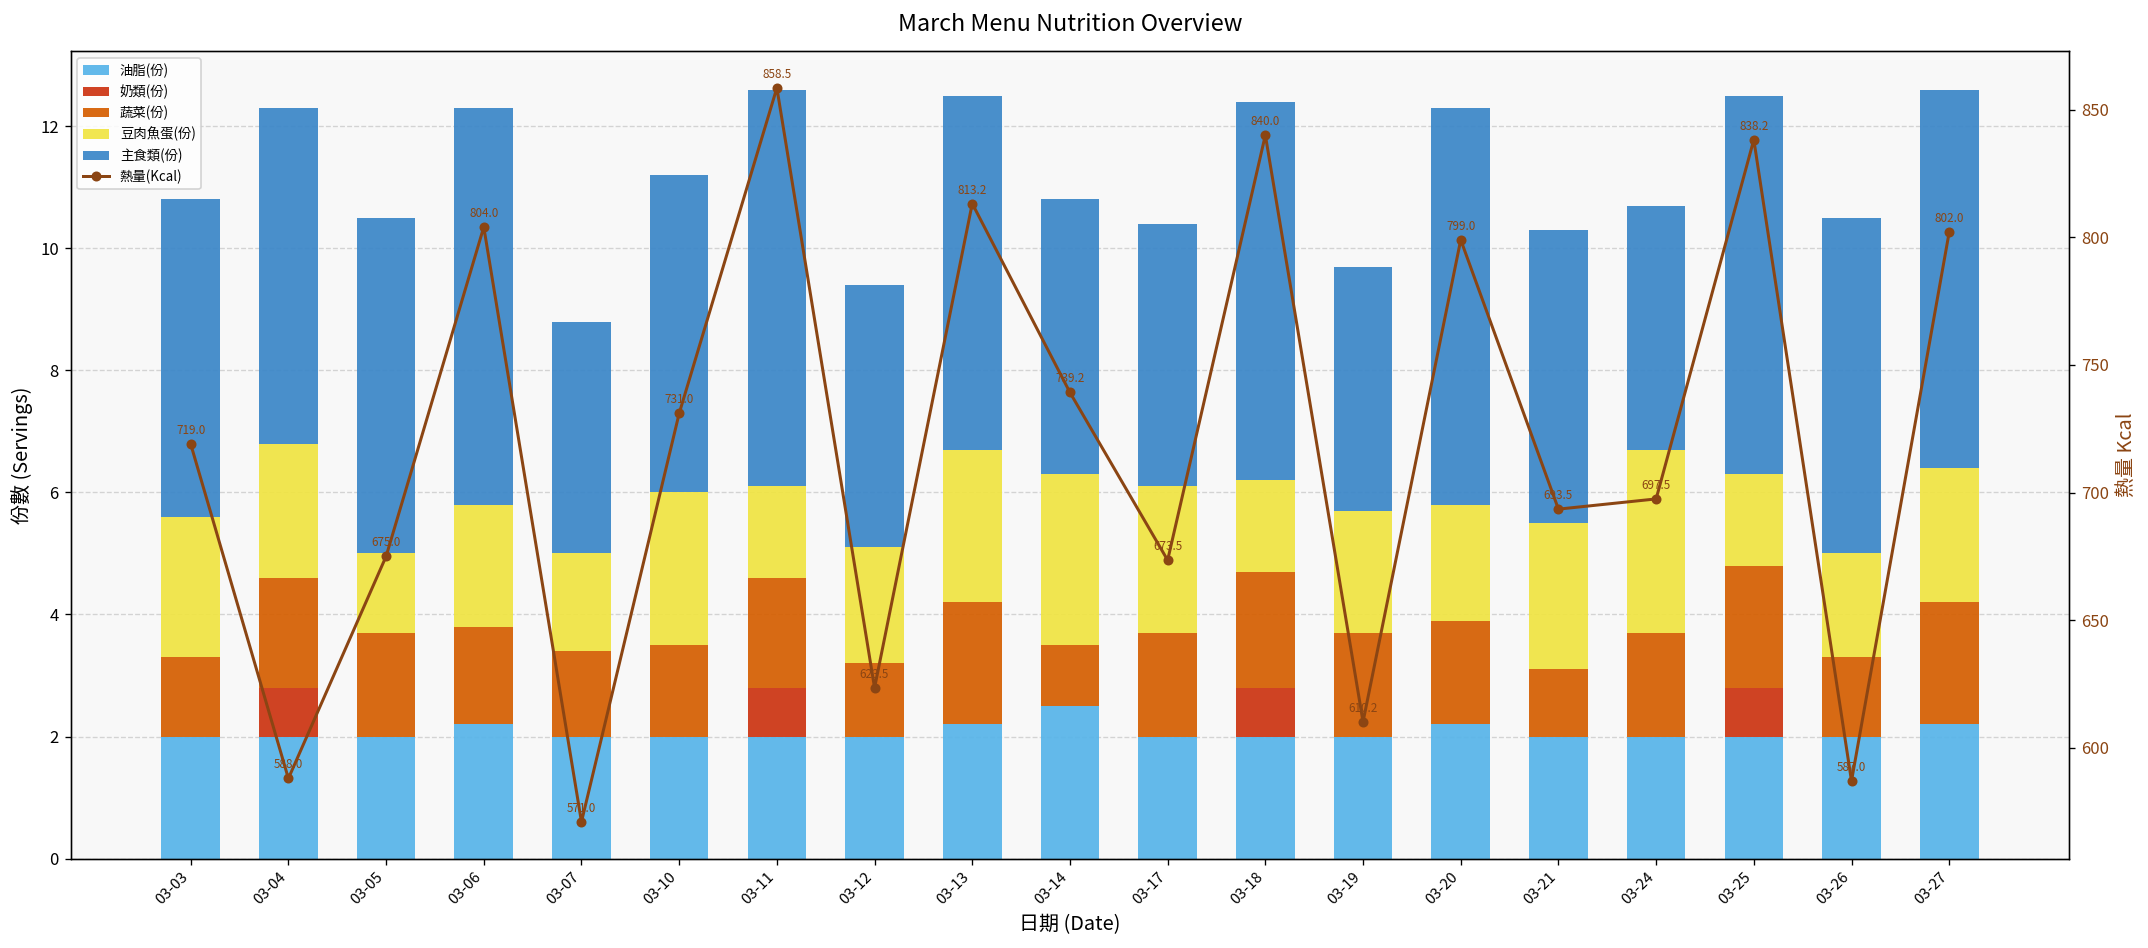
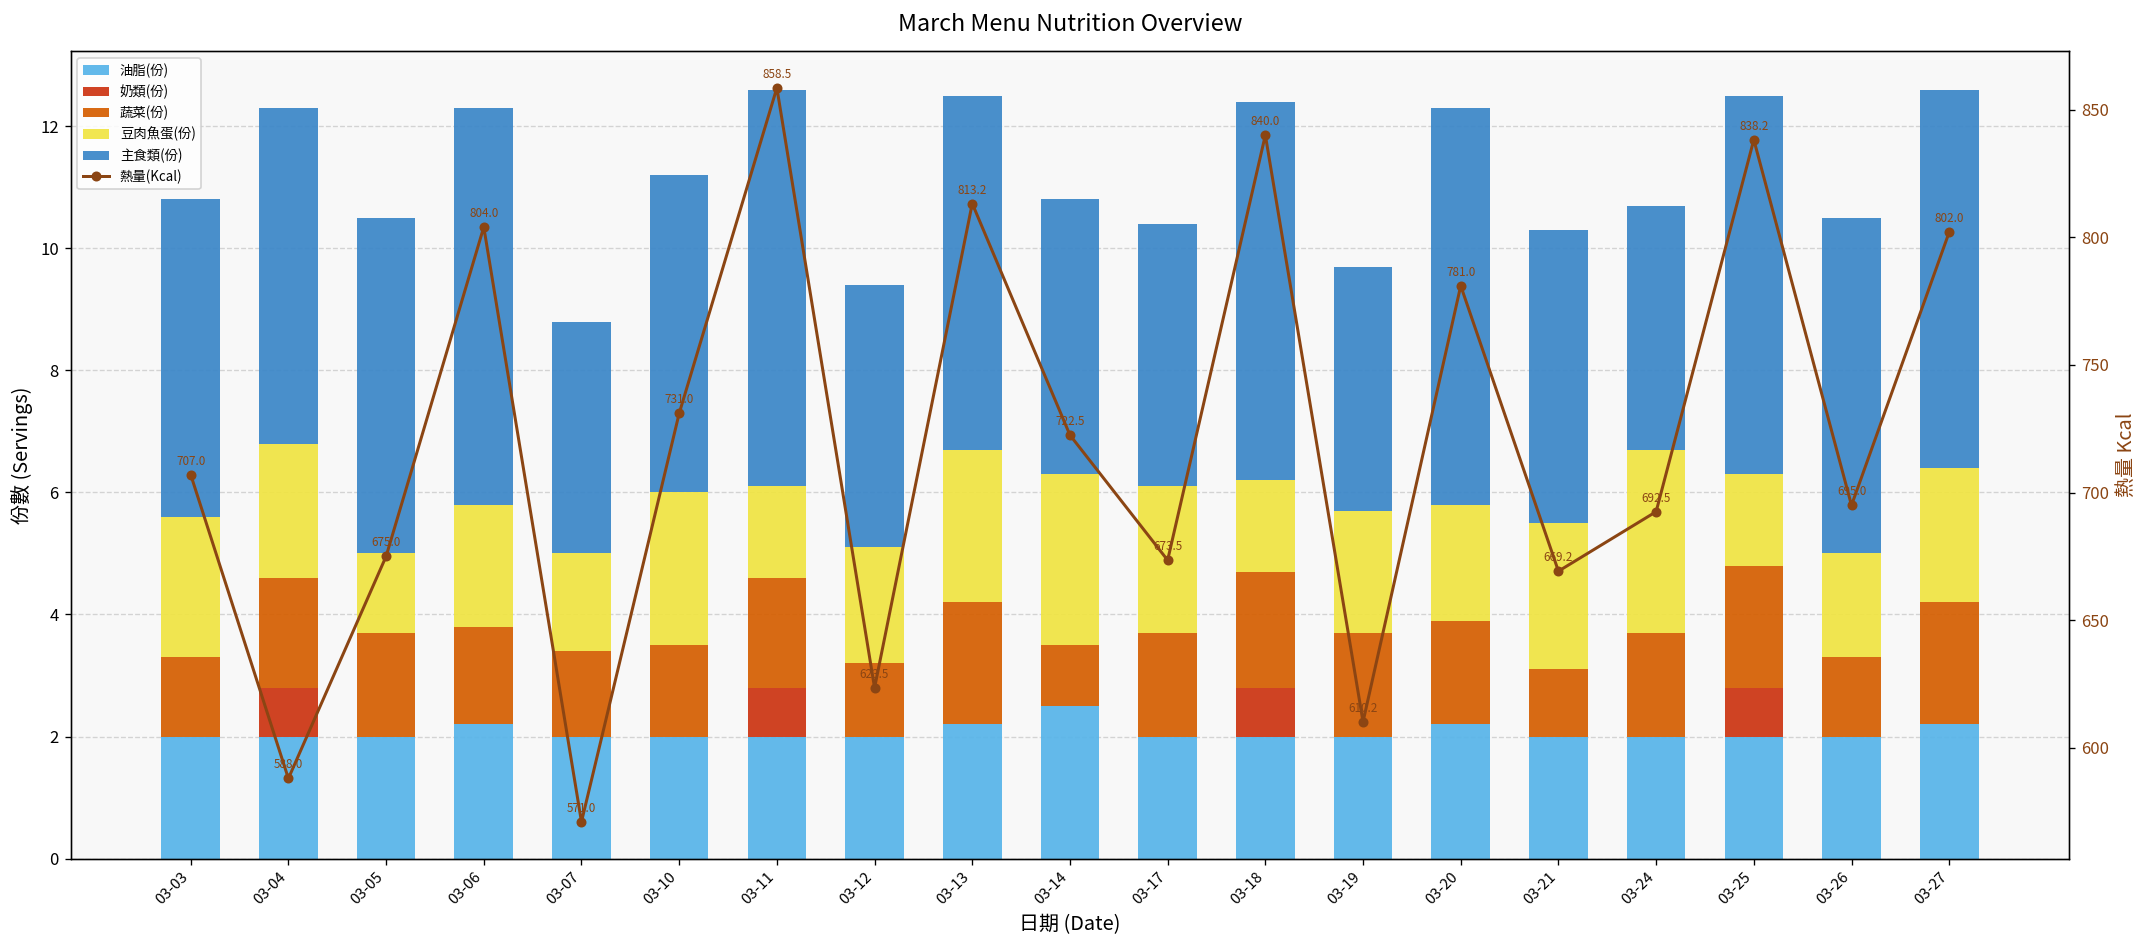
  {
    "熱量(Kcal)": {
-     "03-03": 719.0,
+     "03-03": 707.0,
      "03-04": 588.0,
      "03-05": 675.0,
      "03-06": 804.0,
      "03-07": 571.0,
      "03-10": 731.0,
      "03-11": 858.5,
      "03-12": 623.5,
      "03-13": 813.2,
-     "03-14": 739.2,
+     "03-14": 722.5,
      "03-17": 673.5,
      "03-18": 840.0,
      "03-19": 610.2,
-     "03-20": 799.0,
-     "03-21": 693.5,
-     "03-24": 697.5,
+     "03-20": 781.0,
+     "03-21": 669.2,
+     "03-24": 692.5,
      "03-25": 838.2,
-     "03-26": 587.0,
+     "03-26": 695.0,
      "03-27": 802.0
    }
  }
